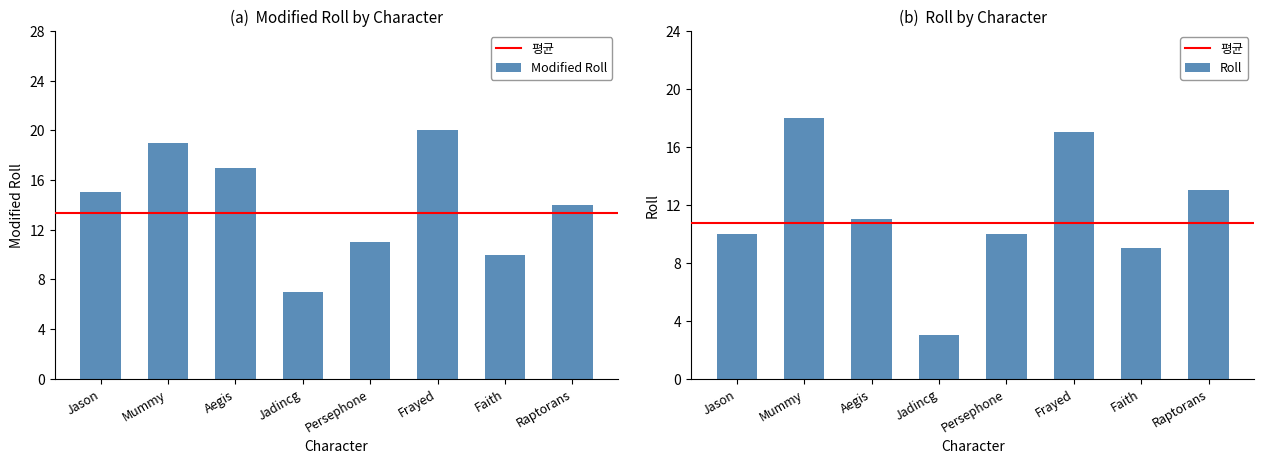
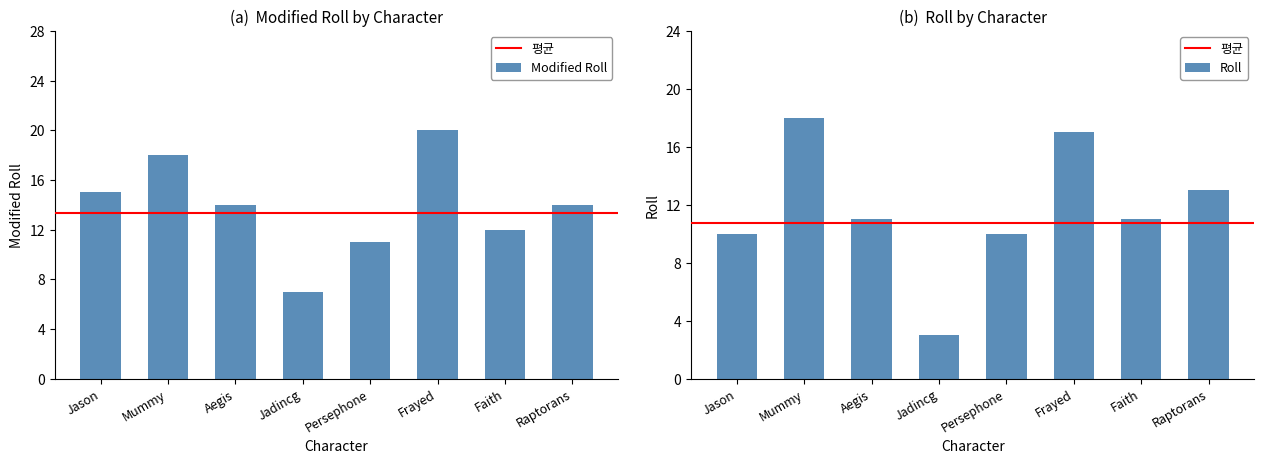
  {
    "(a) Modified Roll by Character": {
      "Jason": 15,
-     "Mummy": 19,
-     "Aegis": 17,
+     "Mummy": 18,
+     "Aegis": 14,
      "Jadincg": 7,
      "Persephone": 11,
      "Frayed": 20,
-     "Faith": 10,
+     "Faith": 12,
      "Raptorans": 14
    },
    "(b) Roll by Character": {
      "Jason": 10,
      "Mummy": 18,
      "Aegis": 11,
      "Jadincg": 3,
      "Persephone": 10,
      "Frayed": 17,
-     "Faith": 9,
+     "Faith": 11,
      "Raptorans": 13
    }
  }
